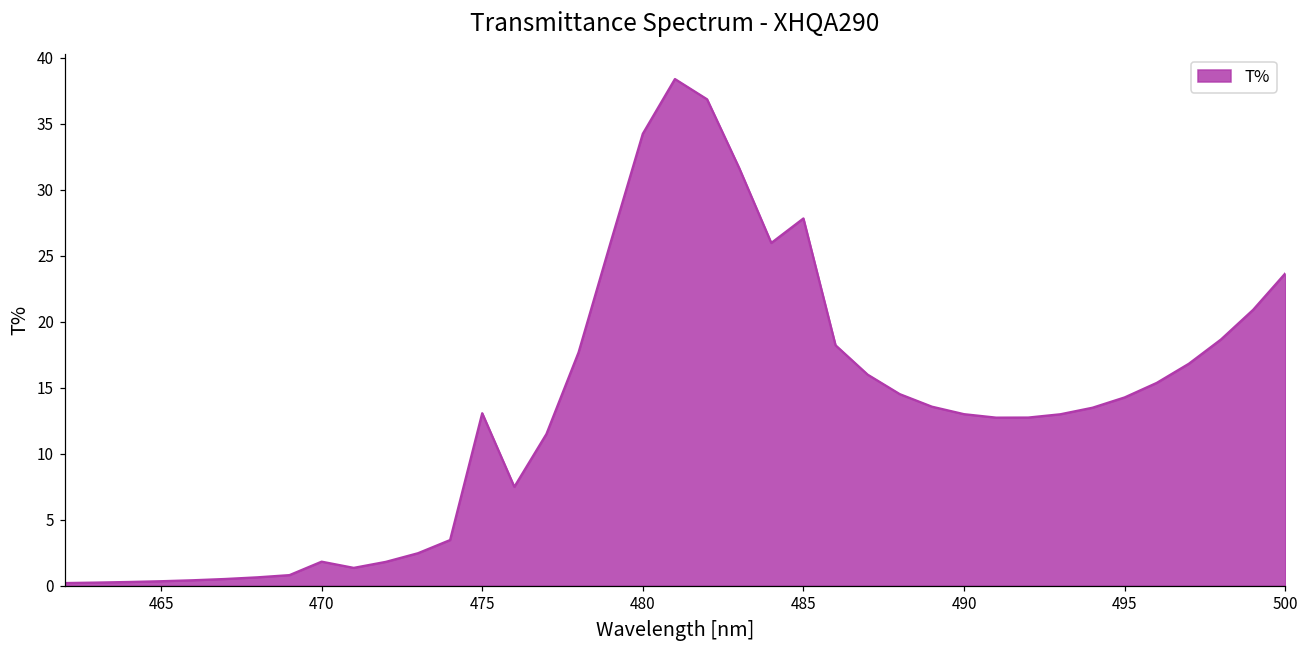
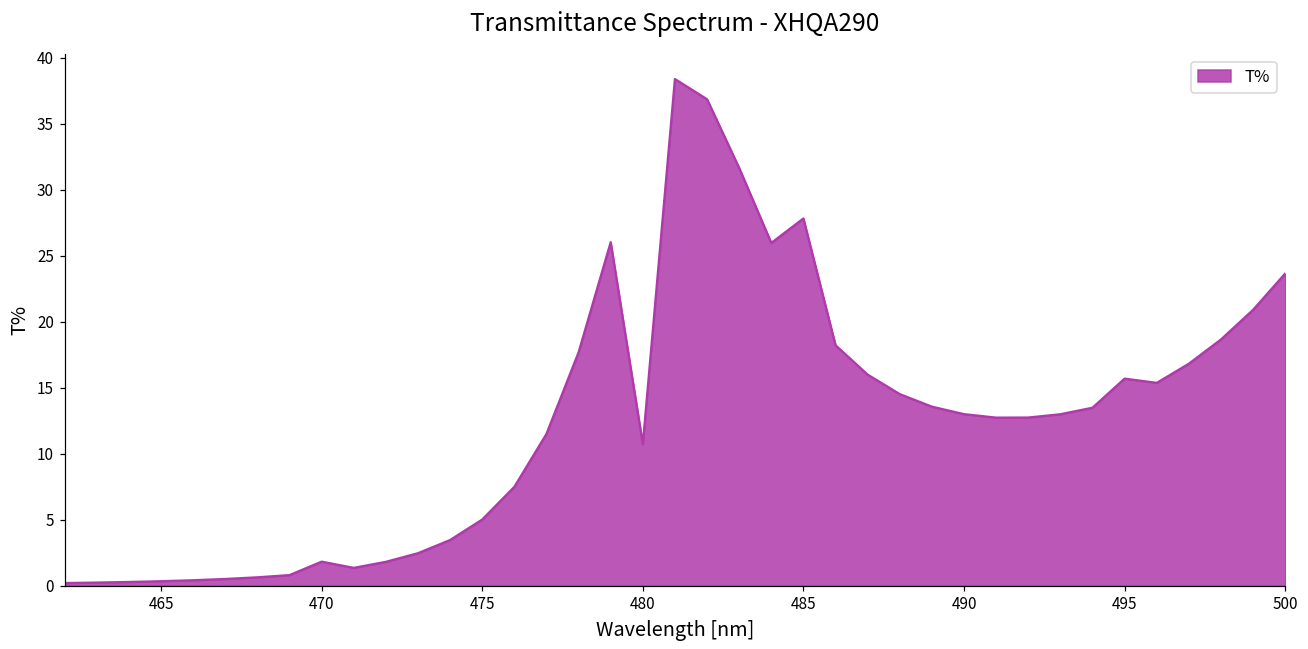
  {
    "465": 0.3,
    "470": 1.8,
-   "475": 13.1,
-   "480": 34.2,
+   "475": 5.0,
+   "480": 10.7,
    "485": 27.8,
    "490": 13.0,
-   "495": 14.3,
+   "495": 15.7,
    "500": 23.7
  }
